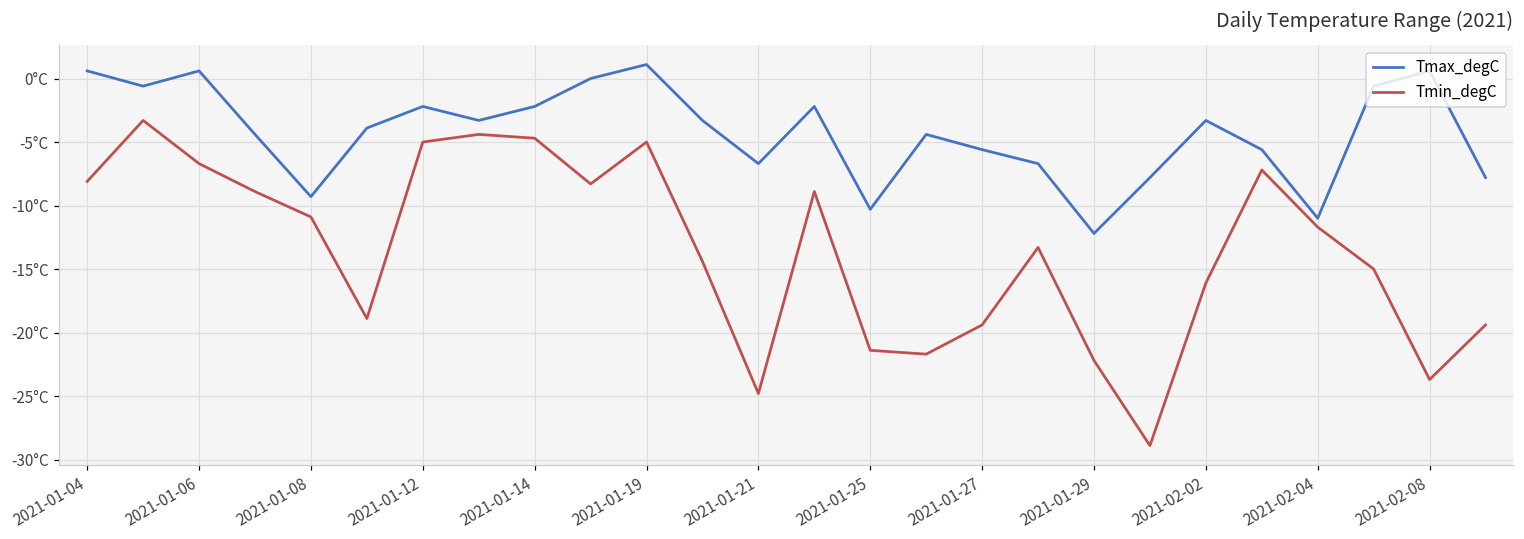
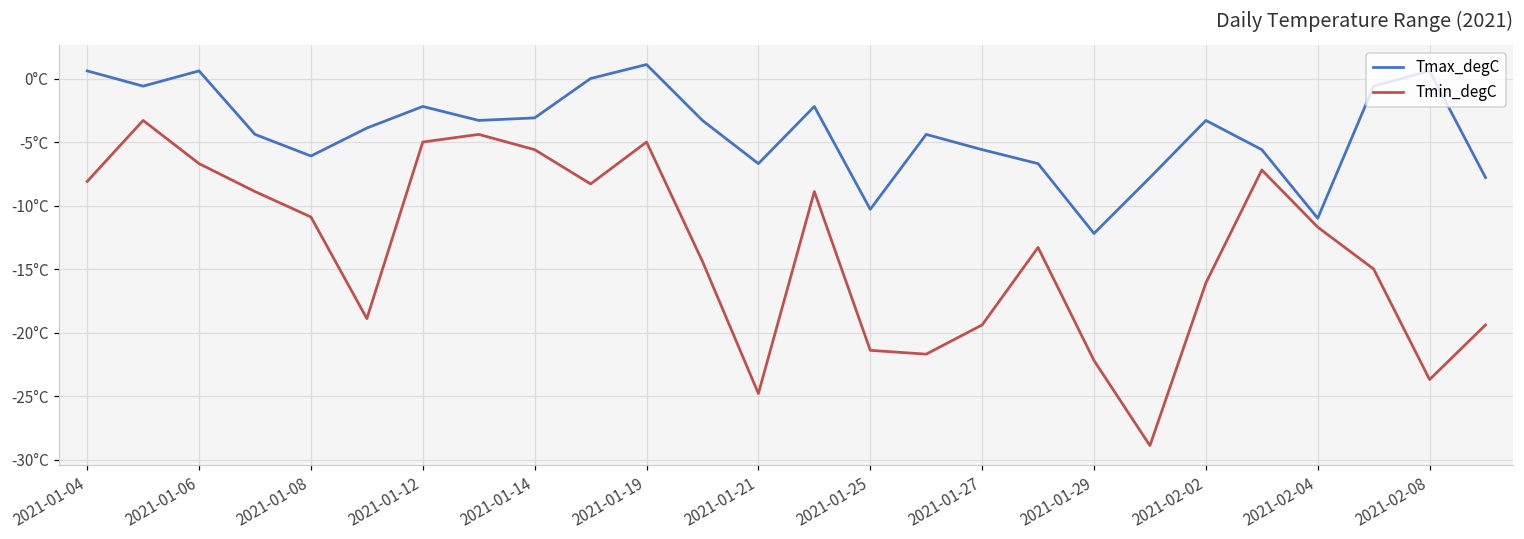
  {
    "Tmax_degC": {
      "2021-01-04": "0.6°C",
      "2021-01-06": "0.6°C",
-     "2021-01-08": "-9.3°C",
+     "2021-01-08": "-6.1°C",
      "2021-01-12": "-2.2°C",
-     "2021-01-14": "-2.2°C",
+     "2021-01-14": "-3.1°C",
      "2021-01-19": "1.1°C",
      "2021-01-21": "-6.7°C",
      "2021-01-25": "-10.3°C",
      "2021-01-27": "-5.6°C",
      "2021-01-29": "-12.2°C",
      "2021-02-02": "-3.3°C",
      "2021-02-04": "-11.0°C"
    },
    "Tmin_degC": {
      "2021-01-04": "-8.1°C",
      "2021-01-06": "-6.7°C",
      "2021-01-08": "-10.9°C",
      "2021-01-12": "-5.0°C",
-     "2021-01-14": "-4.7°C",
+     "2021-01-14": "-5.6°C",
      "2021-01-19": "-5.0°C",
      "2021-01-21": "-24.8°C",
      "2021-01-25": "-21.4°C",
      "2021-01-27": "-19.4°C",
      "2021-01-29": "-22.2°C",
      "2021-02-02": "-16.1°C",
      "2021-02-04": "-11.7°C",
      "2021-02-08": "-23.7°C"
    }
  }
